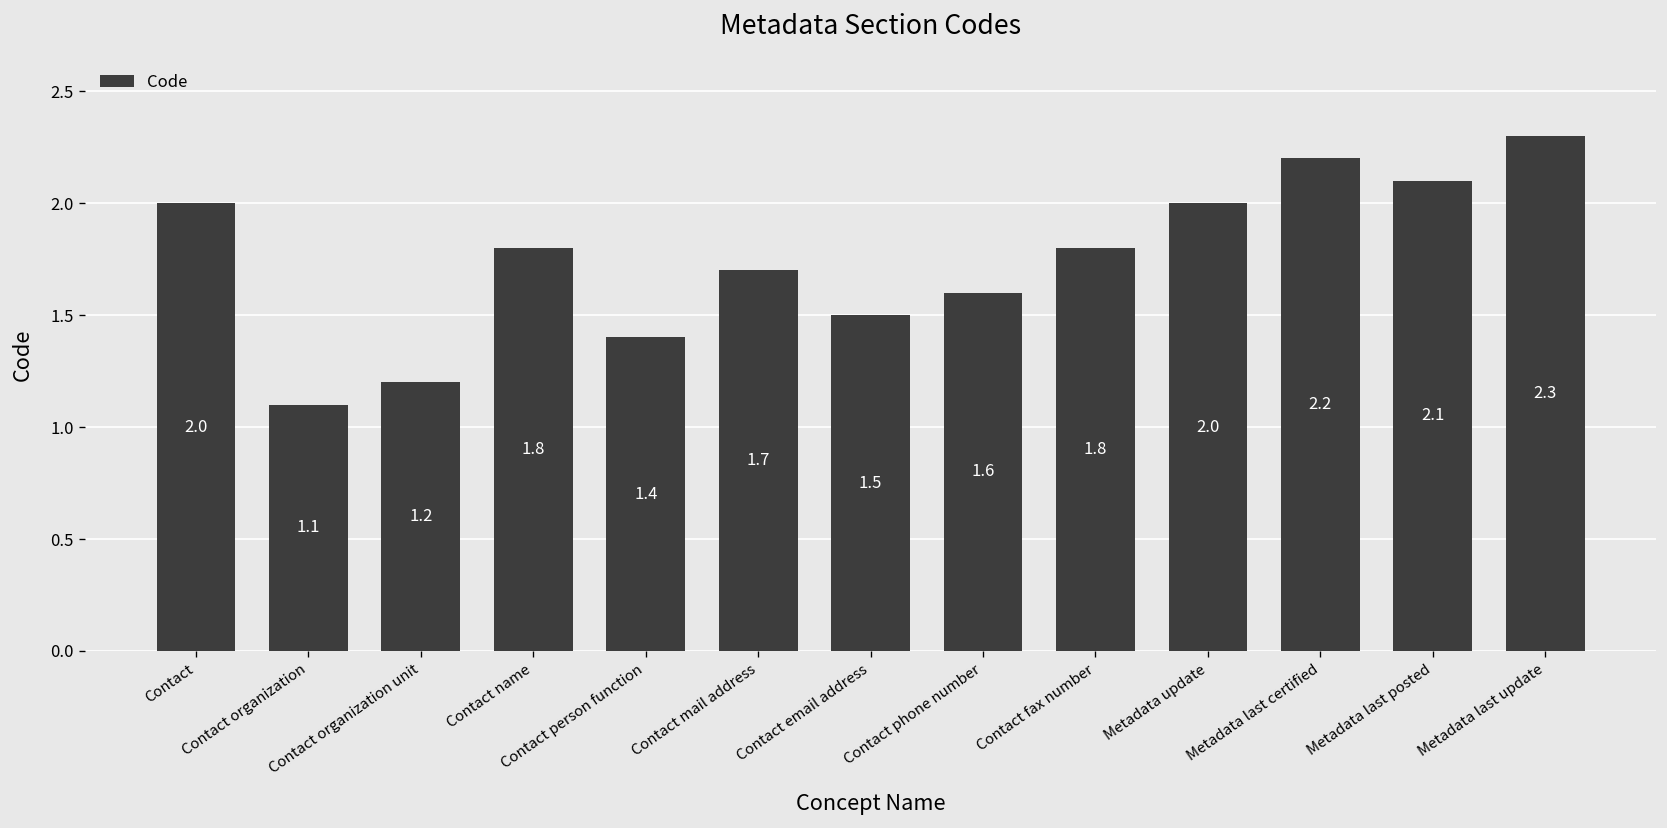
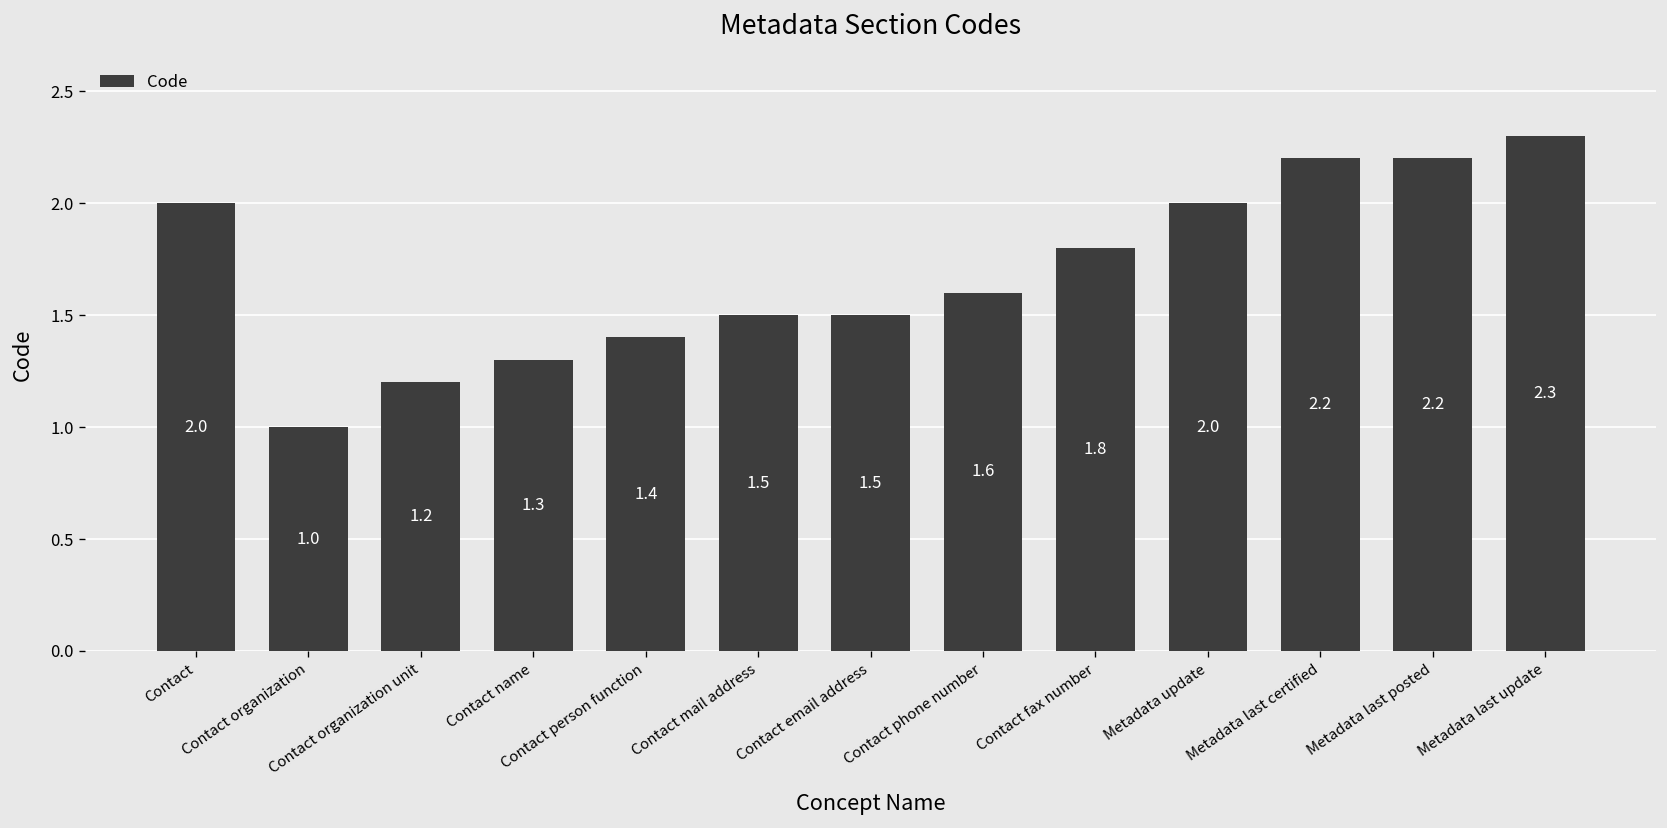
  {
    "Contact": 2.0,
-   "Contact organization": 1.1,
+   "Contact organization": 1.0,
    "Contact organization unit": 1.2,
-   "Contact name": 1.8,
+   "Contact name": 1.3,
    "Contact person function": 1.4,
-   "Contact mail address": 1.7,
+   "Contact mail address": 1.5,
    "Contact email address": 1.5,
    "Contact phone number": 1.6,
    "Contact fax number": 1.8,
    "Metadata update": 2.0,
    "Metadata last certified": 2.2,
-   "Metadata last posted": 2.1,
+   "Metadata last posted": 2.2,
    "Metadata last update": 2.3
  }
